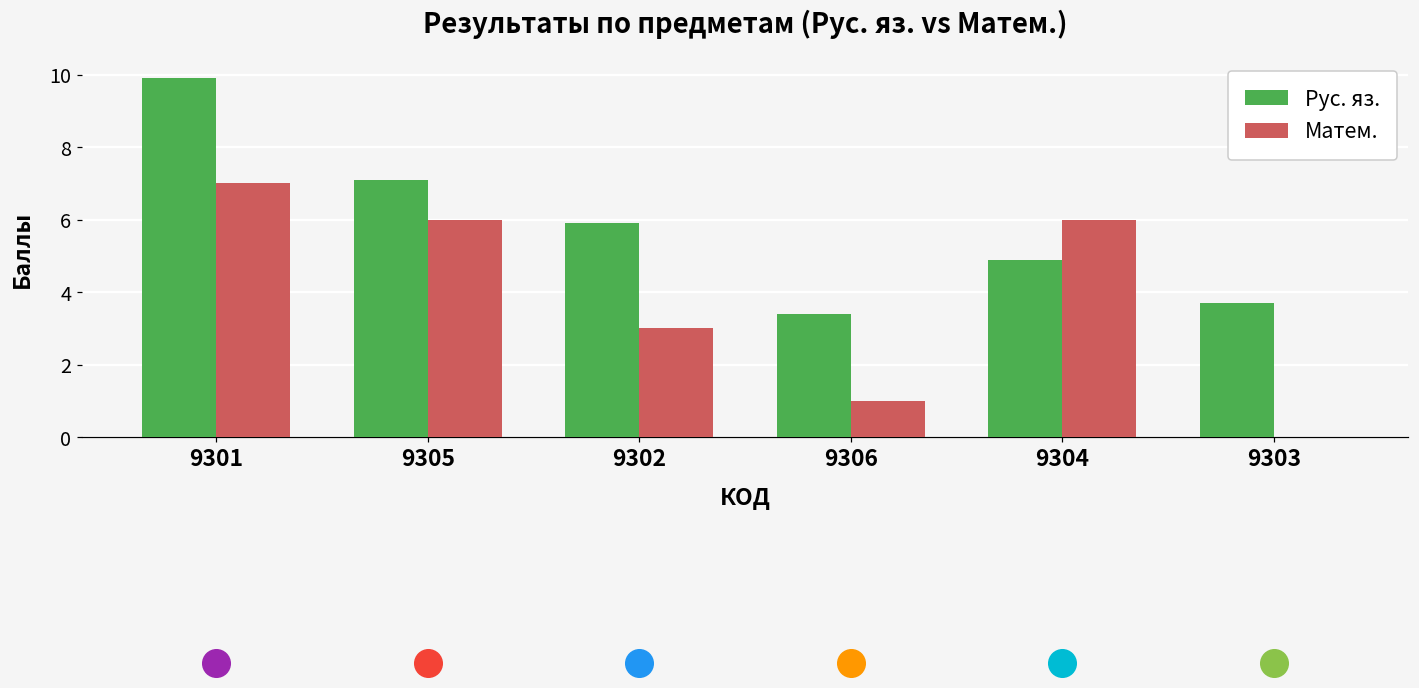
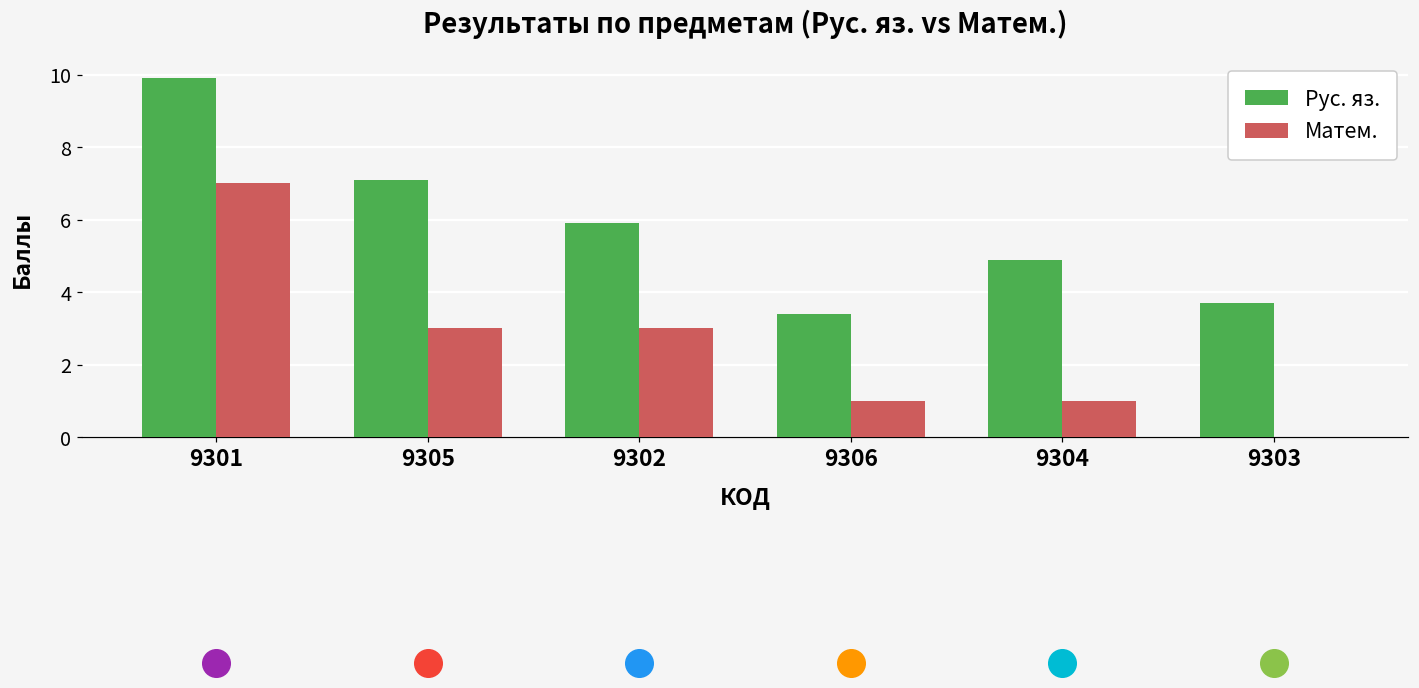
  {
    "Рус. яз.": {
      "9301": 9.9,
      "9305": 7.1,
      "9302": 5.9,
      "9306": 3.4,
      "9304": 4.9,
      "9303": 3.7
    },
    "Матем.": {
      "9301": 7,
-     "9305": 6,
+     "9305": 3,
      "9302": 3,
      "9306": 1,
-     "9304": 6,
+     "9304": 1,
      "9303": 0
    }
  }
